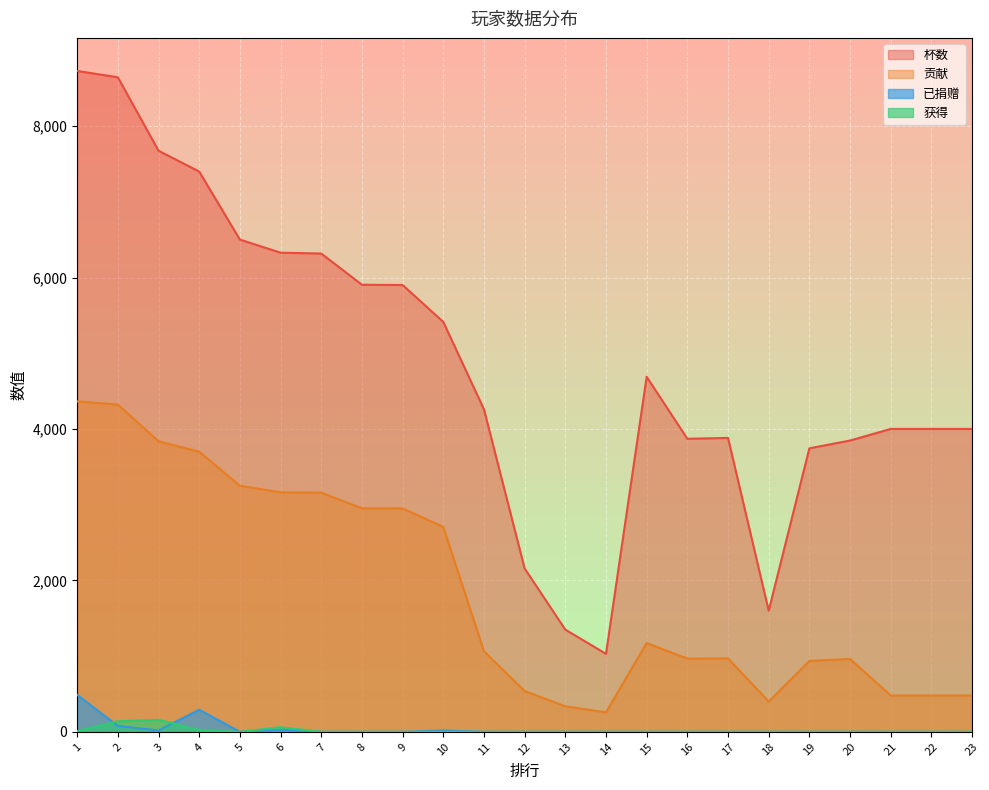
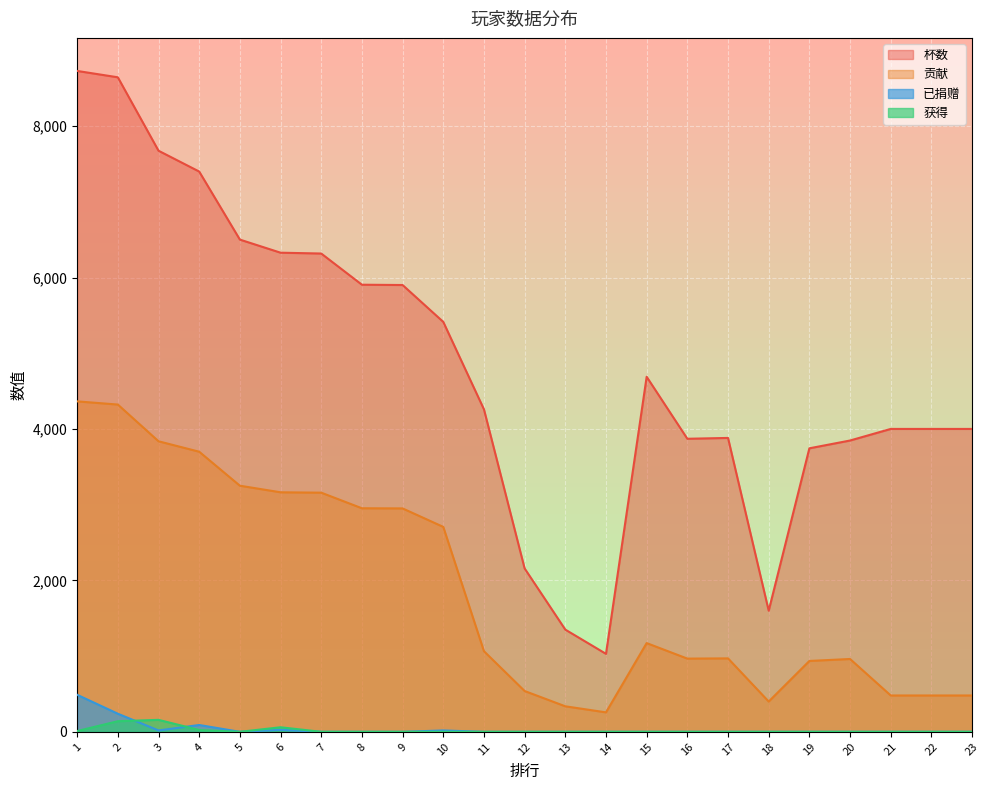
  {
    "已捐赠": {
      "1": 500,
-     "2": 100,
+     "2": 200,
      "3": 0,
-     "4": 300
+     "4": 100
    },
    "获得": {
      "1": 0,
      "2": 100,
      "3": 200,
      "4": 0
    }
  }
